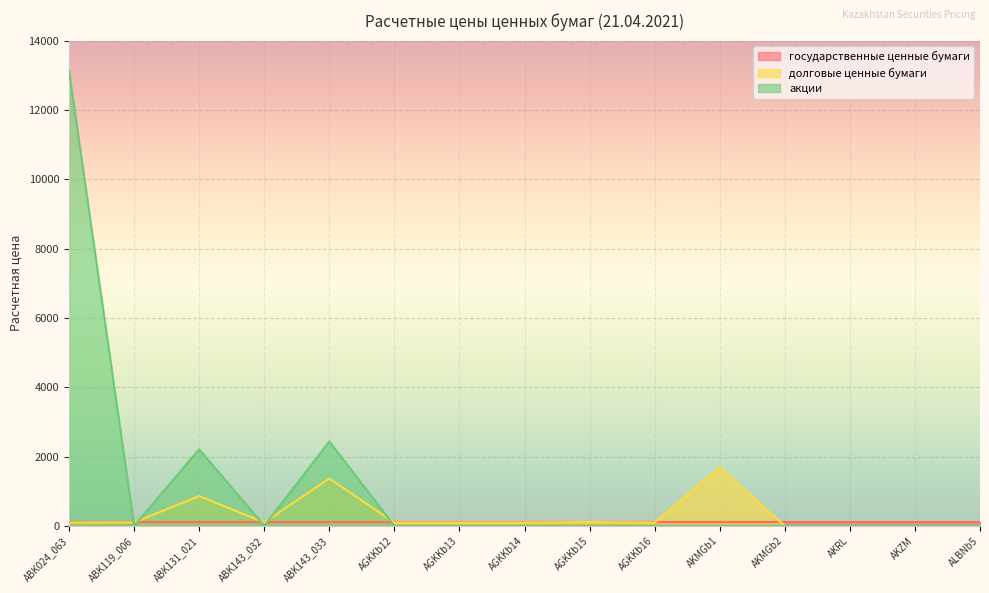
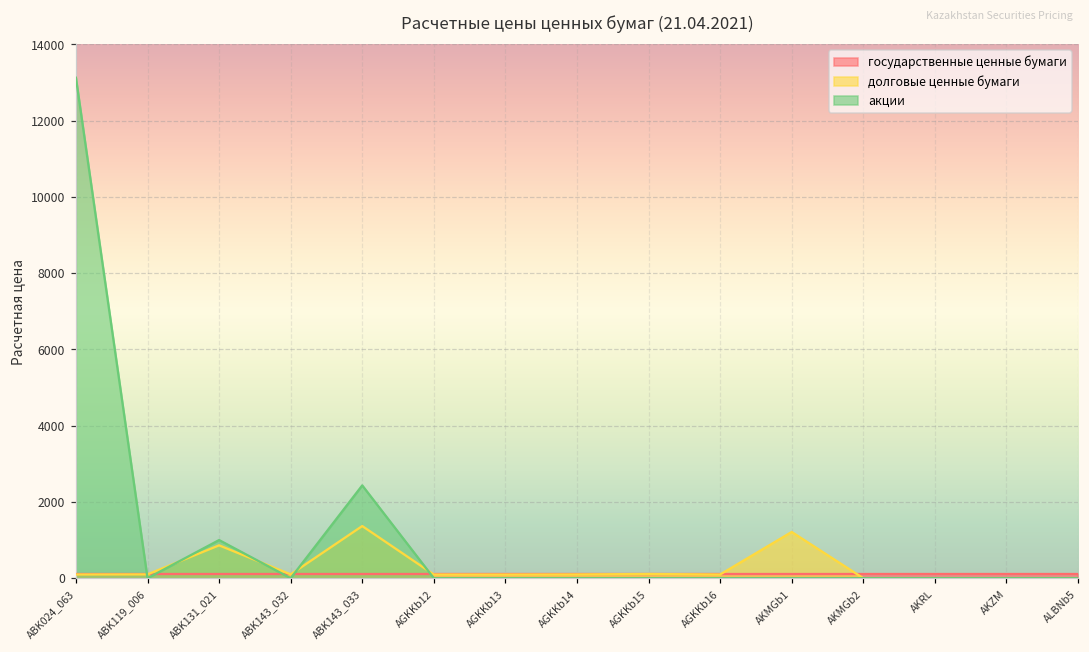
  {
    "государственные ценные бумаги": {
      "ABK131_021": 100,
      "ABK143_033": 100,
      "AKMGb1": 100,
      "AKMGb2": 100,
      "AKRL": 100,
      "AKZM": 100,
      "ALBNb5": 100
    },
    "долговые ценные бумаги": {
      "ABK131_021": 900,
      "ABK143_033": 1400,
-     "AKMGb1": 1700
+     "AKMGb1": 1200
    },
    "акции": {
      "ABK024_063": 13100,
      "ABK119_006": 0,
-     "ABK131_021": 2200,
+     "ABK131_021": 1000,
      "ABK143_032": 0,
      "ABK143_033": 2400,
      "AGKKb12": 0,
      "AGKKb13": 0,
      "AGKKb14": 0,
      "AGKKb15": 0,
      "AGKKb16": 0,
      "AKMGb1": 0
    }
  }
